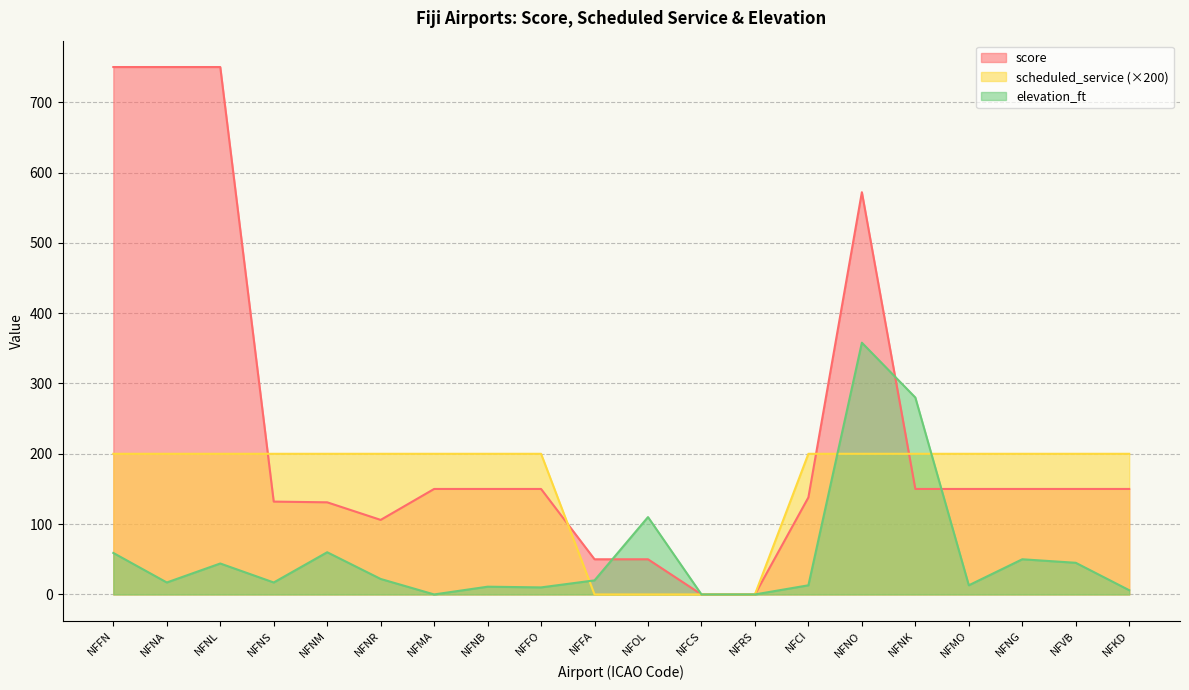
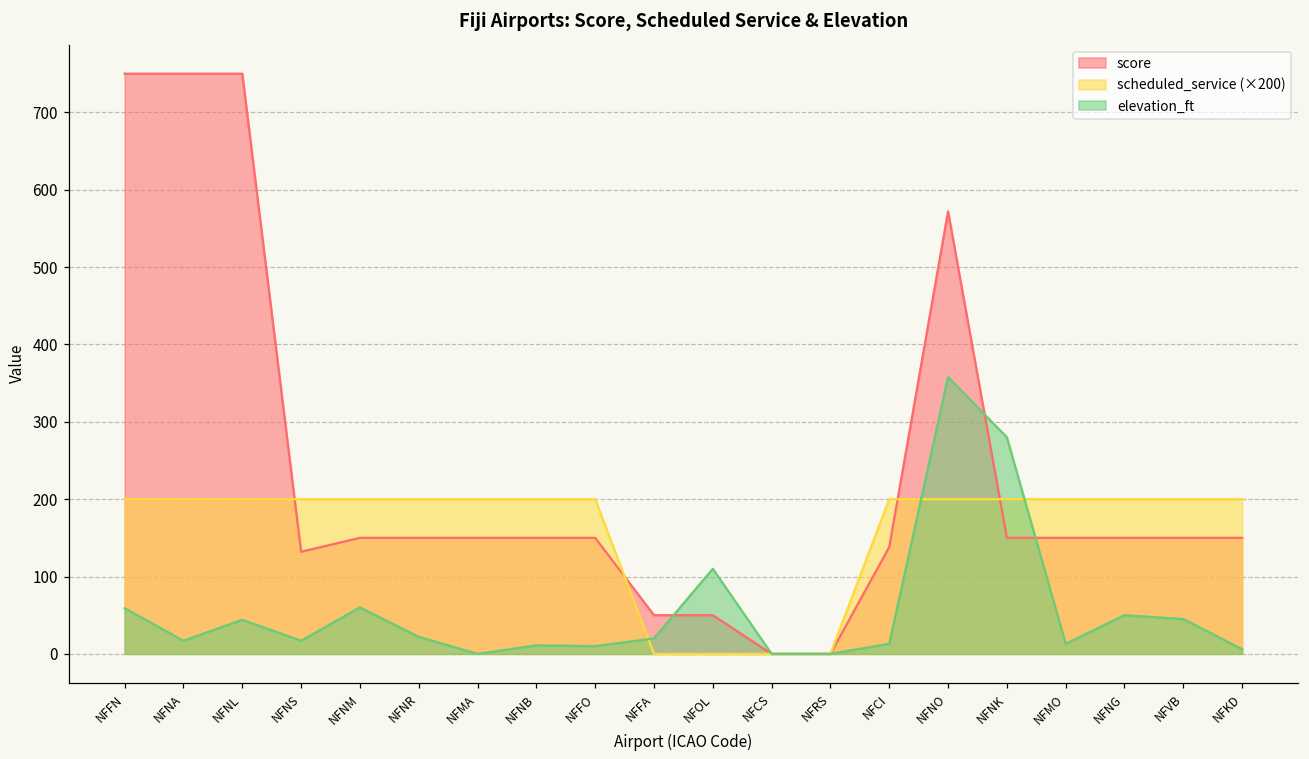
  {
    "score": {
      "NFFN": 750,
      "NFNA": 750,
      "NFNL": 750,
      "NFNS": 130,
-     "NFNM": 130,
-     "NFNR": 110,
+     "NFNM": 150,
+     "NFNR": 150,
      "NFMA": 150,
      "NFNB": 150,
      "NFFO": 150,
      "NFFA": 50,
      "NFOL": 50,
      "NFCI": 140,
      "NFNO": 570,
      "NFNK": 150,
      "NFMO": 150,
      "NFNG": 150,
      "NFVB": 150,
      "NFKD": 150
    },
    "scheduled_service (×200)": {
      "NFFN": 200,
      "NFNA": 200,
      "NFNL": 200,
      "NFNS": 200,
      "NFNM": 200,
      "NFNR": 200,
      "NFMA": 200,
      "NFNB": 200,
      "NFFO": 200,
      "NFFA": 0,
      "NFOL": 0,
      "NFCI": 200,
      "NFNO": 200,
      "NFNK": 200,
      "NFMO": 200,
      "NFNG": 200,
      "NFVB": 200,
      "NFKD": 200
    },
    "elevation_ft": {
      "NFFN": 60,
      "NFNA": 20,
      "NFNL": 40,
      "NFNS": 20,
      "NFNM": 60,
      "NFNR": 20,
      "NFMA": 0,
      "NFNB": 10,
      "NFFO": 10,
      "NFFA": 20,
      "NFOL": 110,
      "NFCI": 10,
      "NFNO": 360,
      "NFNK": 280,
      "NFMO": 10,
      "NFNG": 50,
      "NFVB": 50,
      "NFKD": 10
    }
  }
